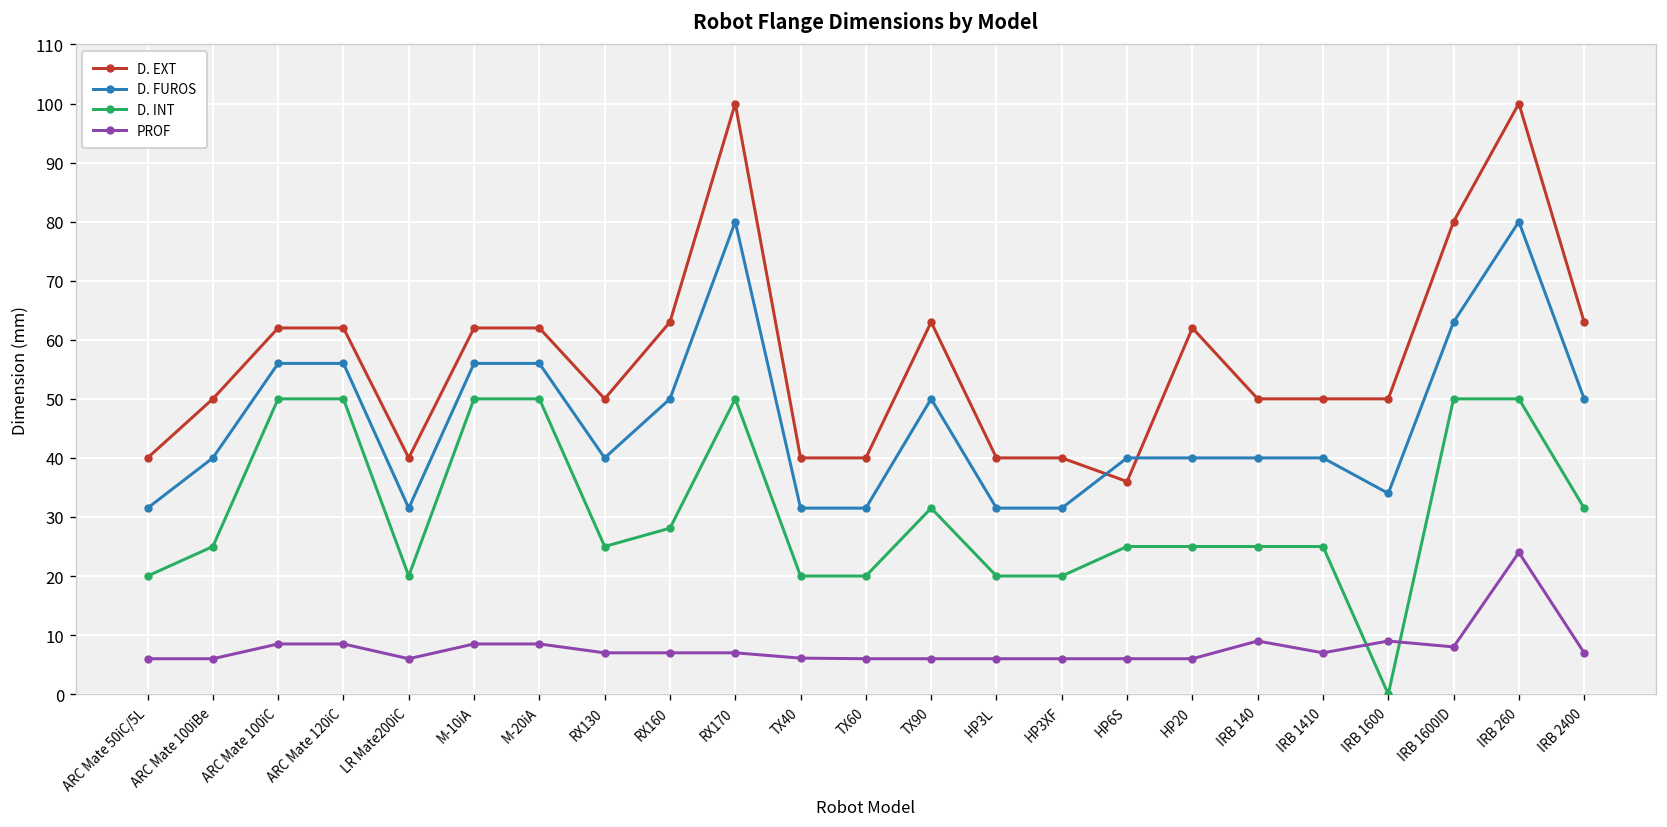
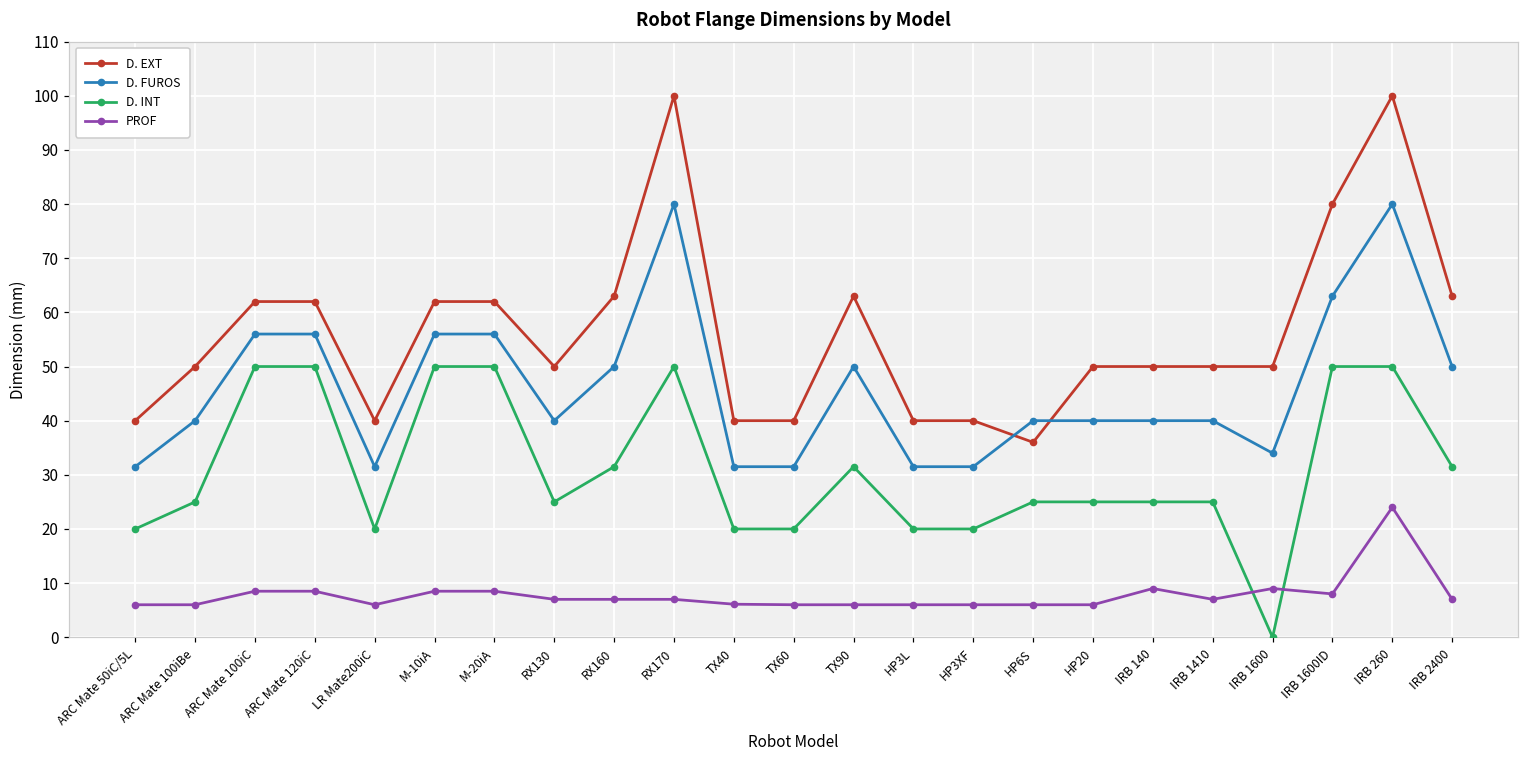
  {
    "D. EXT": {
      "ARC Mate 50iC/5L": 40,
      "ARC Mate 100iBe": 50,
      "ARC Mate 100iC": 62,
      "ARC Mate 120iC": 62,
      "LR Mate200iC": 40,
      "M-10iA": 62,
      "M-20iA": 62,
      "RX130": 50,
      "RX160": 63,
      "RX170": 100,
      "TX40": 40,
      "TX60": 40,
      "TX90": 63,
      "HP3L": 40,
      "HP3XF": 40,
      "HP6S": 36,
-     "HP20": 62,
+     "HP20": 50,
      "IRB 140": 50,
      "IRB 1410": 50,
      "IRB 1600": 50,
      "IRB 1600ID": 80,
      "IRB 260": 100,
      "IRB 2400": 63
    },
    "D. FUROS": {
      "ARC Mate 50iC/5L": 32,
      "ARC Mate 100iBe": 40,
      "ARC Mate 100iC": 56,
      "ARC Mate 120iC": 56,
      "LR Mate200iC": 32,
      "M-10iA": 56,
      "M-20iA": 56,
      "RX130": 40,
      "RX160": 50,
      "RX170": 80,
      "TX40": 32,
      "TX60": 32,
      "TX90": 50,
      "HP3L": 32,
      "HP3XF": 32,
      "HP6S": 40,
      "HP20": 40,
      "IRB 140": 40,
      "IRB 1410": 40,
      "IRB 1600": 34,
      "IRB 1600ID": 63,
      "IRB 260": 80,
      "IRB 2400": 50
    },
    "D. INT": {
      "ARC Mate 50iC/5L": 20,
      "ARC Mate 100iBe": 25,
      "ARC Mate 100iC": 50,
      "ARC Mate 120iC": 50,
      "LR Mate200iC": 20,
      "M-10iA": 50,
      "M-20iA": 50,
      "RX130": 25,
-     "RX160": 28,
+     "RX160": 32,
      "RX170": 50,
      "TX40": 20,
      "TX60": 20,
      "TX90": 32,
      "HP3L": 20,
      "HP3XF": 20,
      "HP6S": 25,
      "HP20": 25,
      "IRB 140": 25,
      "IRB 1410": 25,
      "IRB 1600": 0,
      "IRB 1600ID": 50,
      "IRB 260": 50,
      "IRB 2400": 32
    },
    "PROF": {
      "ARC Mate 50iC/5L": 6,
      "ARC Mate 100iBe": 6,
      "ARC Mate 100iC": 9,
      "ARC Mate 120iC": 9,
      "LR Mate200iC": 6,
      "M-10iA": 9,
      "M-20iA": 9,
      "RX130": 7,
      "RX160": 7,
      "RX170": 7,
      "TX40": 6,
      "TX60": 6,
      "TX90": 6,
      "HP3L": 6,
      "HP3XF": 6,
      "HP6S": 6,
      "HP20": 6,
      "IRB 140": 9,
      "IRB 1410": 7,
      "IRB 1600": 9,
      "IRB 1600ID": 8,
      "IRB 260": 24,
      "IRB 2400": 7
    }
  }
